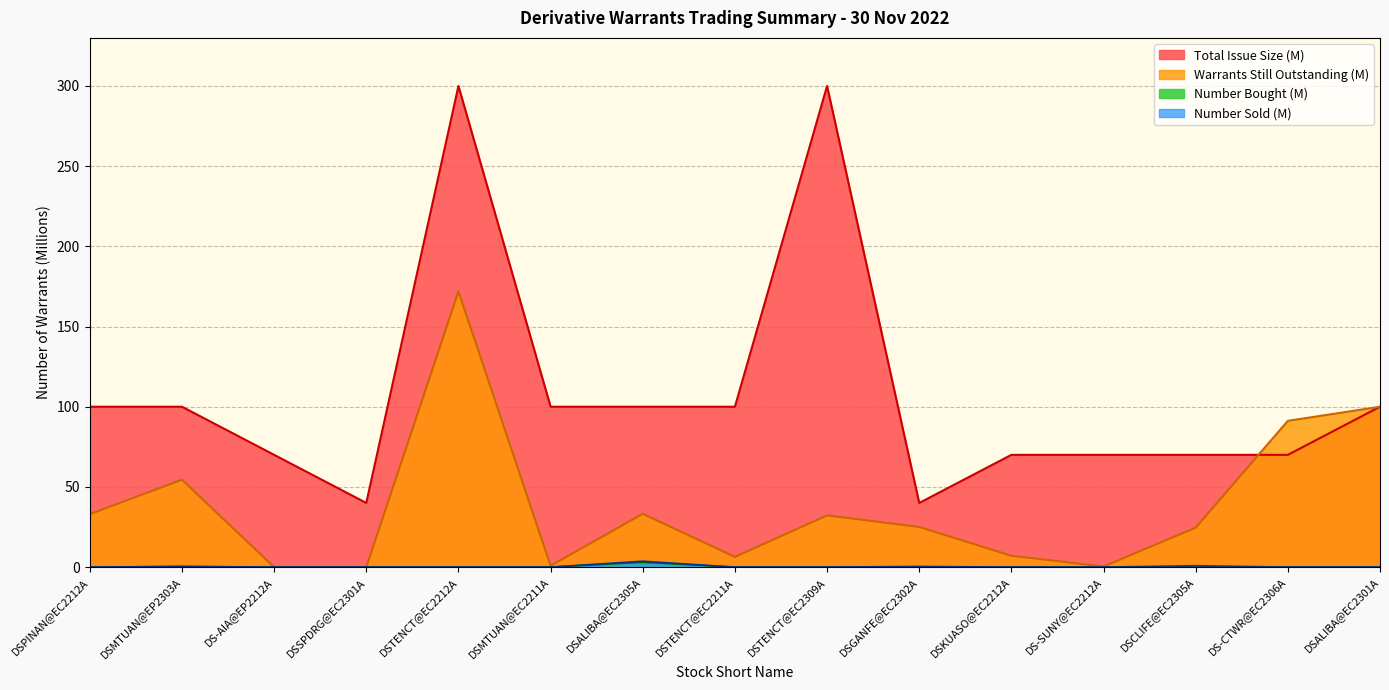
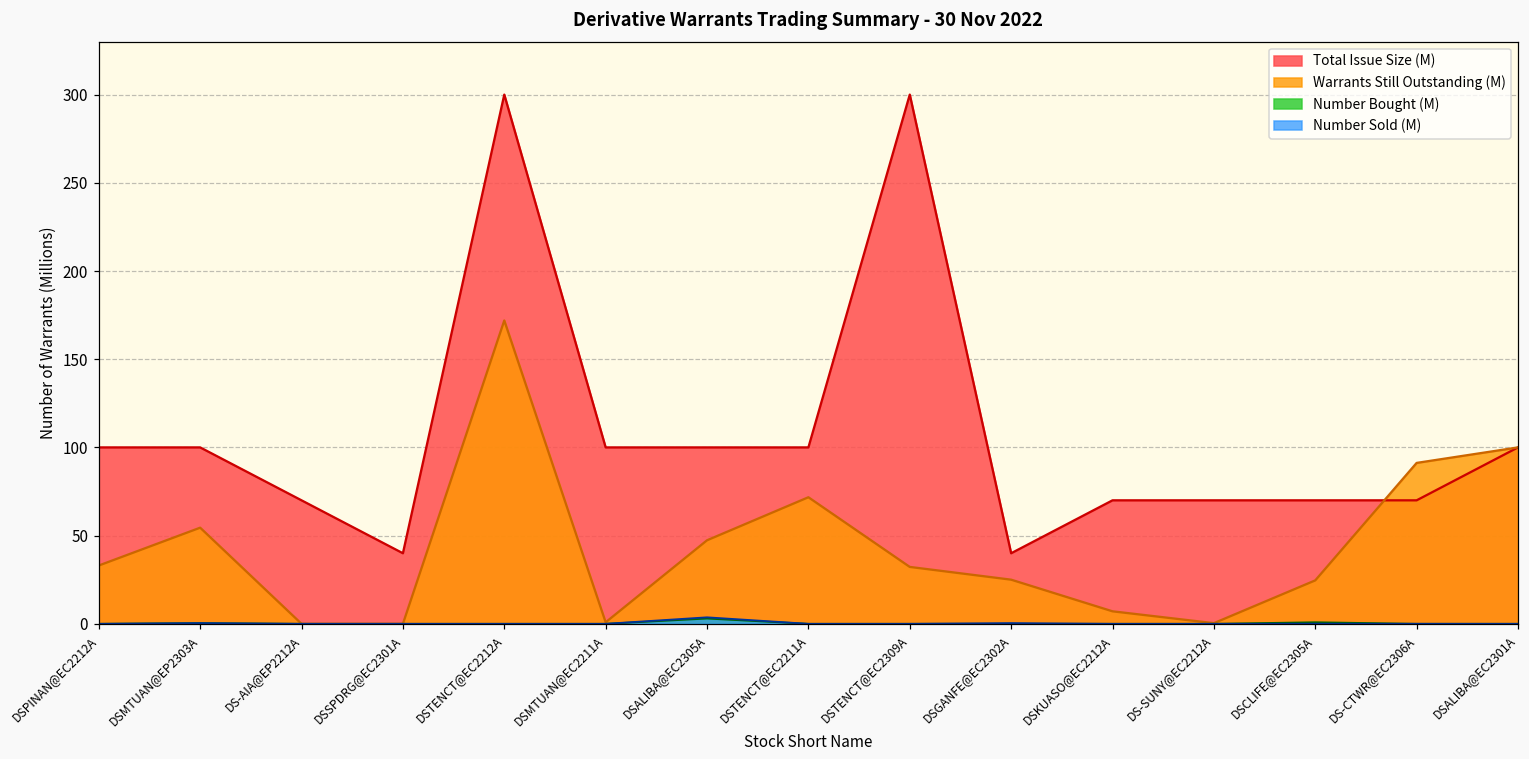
  {
    "Total Issue Size (M)": {
      "DSPINAN@EC2212A": 100,
      "DSMTUAN@EP2303A": 100,
      "DS-AIA@EP2212A": 70,
      "DSSPDRG@EC2301A": 40,
      "DSTENCT@EC2212A": 300,
      "DSMTUAN@EC2211A": 100,
      "DSALIBA@EC2305A": 100,
      "DSTENCT@EC2211A": 100,
      "DSTENCT@EC2309A": 300,
      "DSGANFE@EC2302A": 40,
      "DSKUASO@EC2212A": 70,
      "DS-SUNY@EC2212A": 70,
      "DSCLIFE@EC2305A": 70,
      "DS-CTWR@EC2306A": 70
    },
    "Warrants Still Outstanding (M)": {
      "DSPINAN@EC2212A": 33,
      "DSMTUAN@EP2303A": 54,
      "DSTENCT@EC2212A": 172,
-     "DSALIBA@EC2305A": 33,
-     "DSTENCT@EC2211A": 6,
+     "DSALIBA@EC2305A": 47,
+     "DSTENCT@EC2211A": 72,
      "DSTENCT@EC2309A": 32,
      "DSGANFE@EC2302A": 25,
      "DSKUASO@EC2212A": 7,
      "DSCLIFE@EC2305A": 25,
      "DS-CTWR@EC2306A": 91
    }
  }
